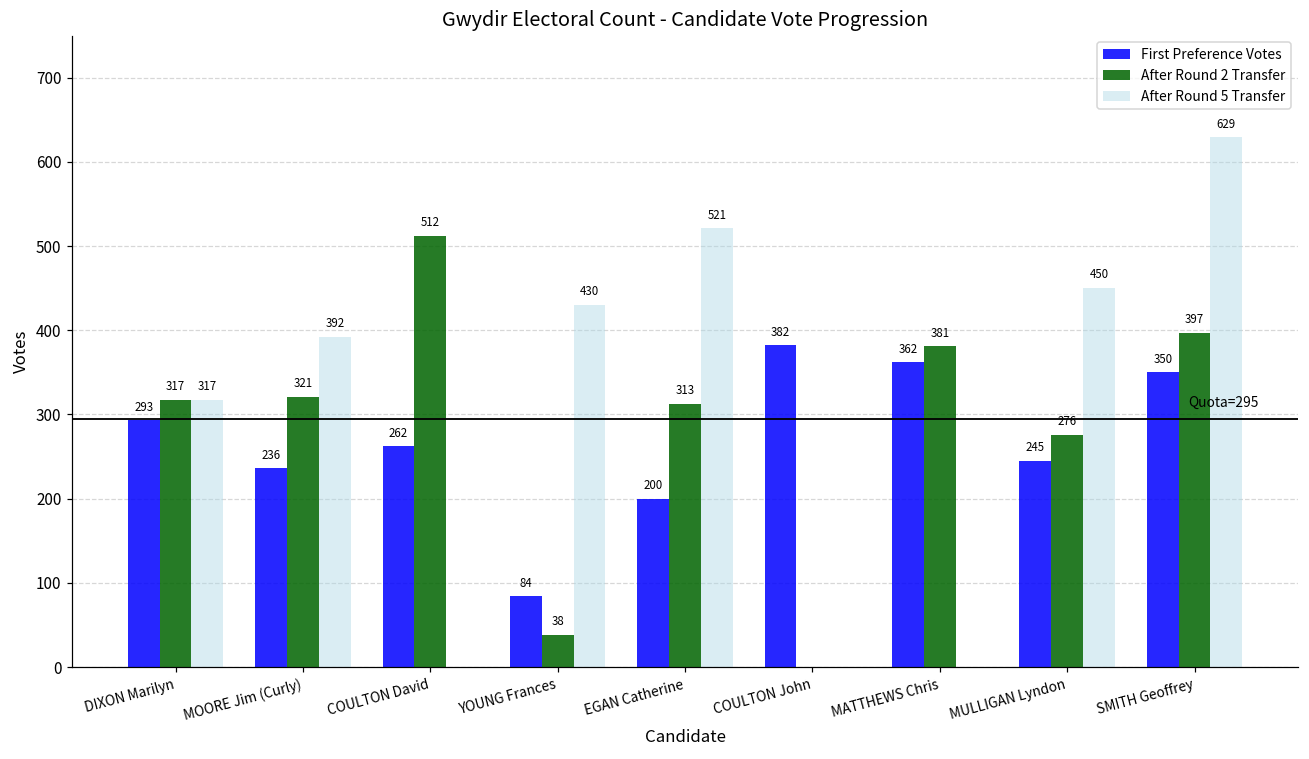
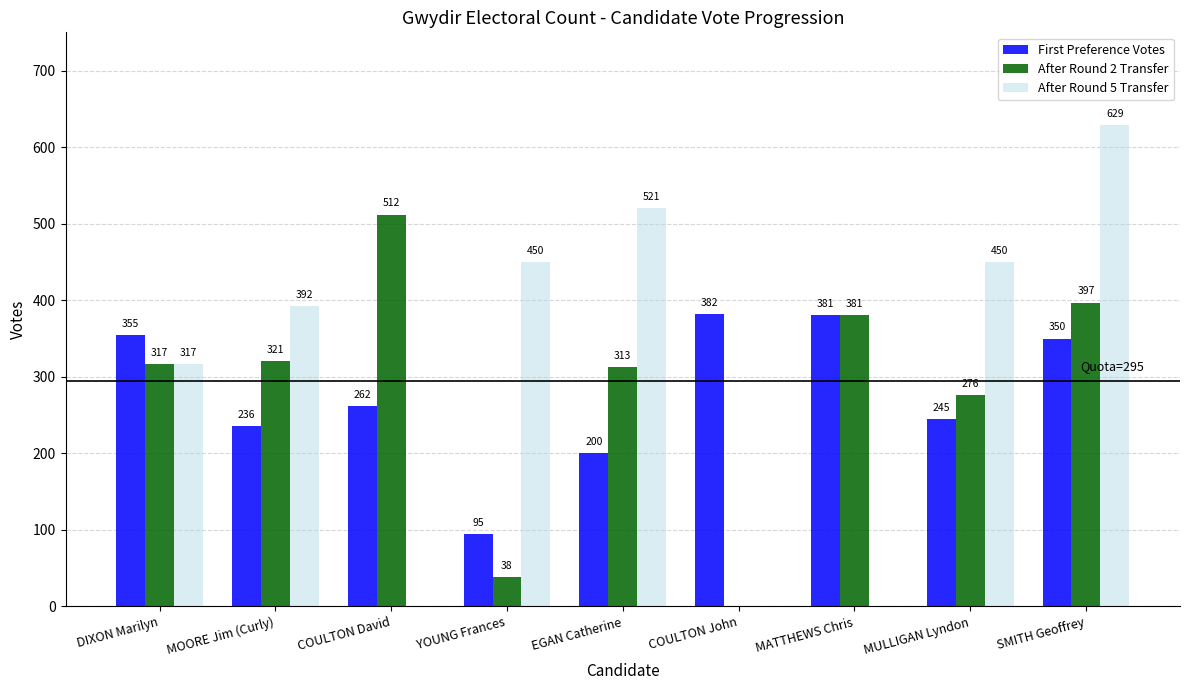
  {
    "First Preference Votes": {
-     "DIXON Marilyn": 293,
+     "DIXON Marilyn": 355,
      "MOORE Jim (Curly)": 236,
      "COULTON David": 262,
-     "YOUNG Frances": 84,
+     "YOUNG Frances": 95,
      "EGAN Catherine": 200,
      "COULTON John": 382,
-     "MATTHEWS Chris": 362,
+     "MATTHEWS Chris": 381,
      "MULLIGAN Lyndon": 245,
      "SMITH Geoffrey": 350
    },
    "After Round 2 Transfer": {
      "DIXON Marilyn": 317,
      "MOORE Jim (Curly)": 321,
      "COULTON David": 512,
      "YOUNG Frances": 38,
      "EGAN Catherine": 313,
      "MATTHEWS Chris": 381,
      "MULLIGAN Lyndon": 276,
      "SMITH Geoffrey": 397
    },
    "After Round 5 Transfer": {
      "DIXON Marilyn": 317,
      "MOORE Jim (Curly)": 392,
-     "YOUNG Frances": 430,
+     "YOUNG Frances": 450,
      "EGAN Catherine": 521,
      "MULLIGAN Lyndon": 450,
      "SMITH Geoffrey": 629
    }
  }
